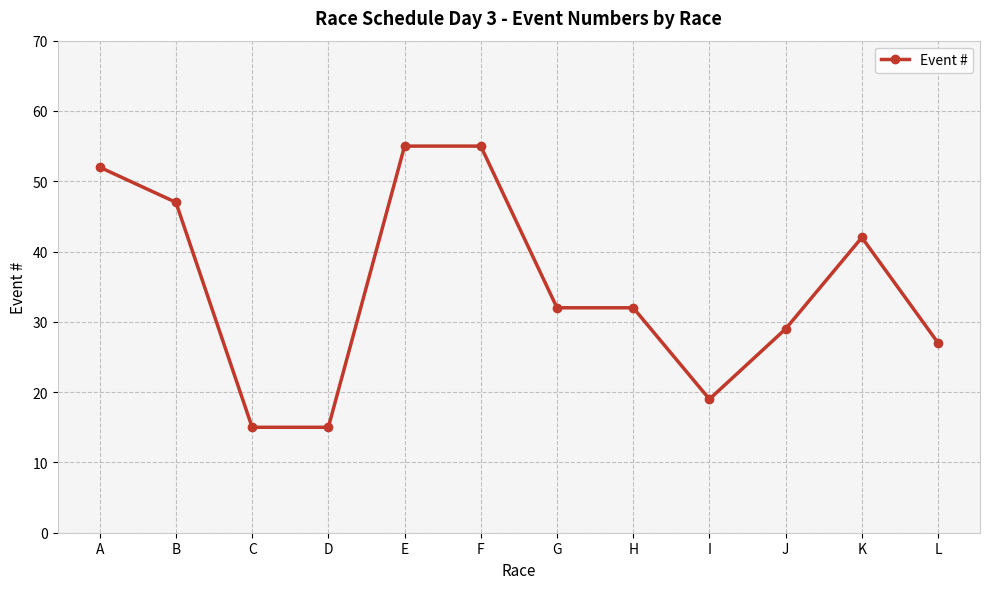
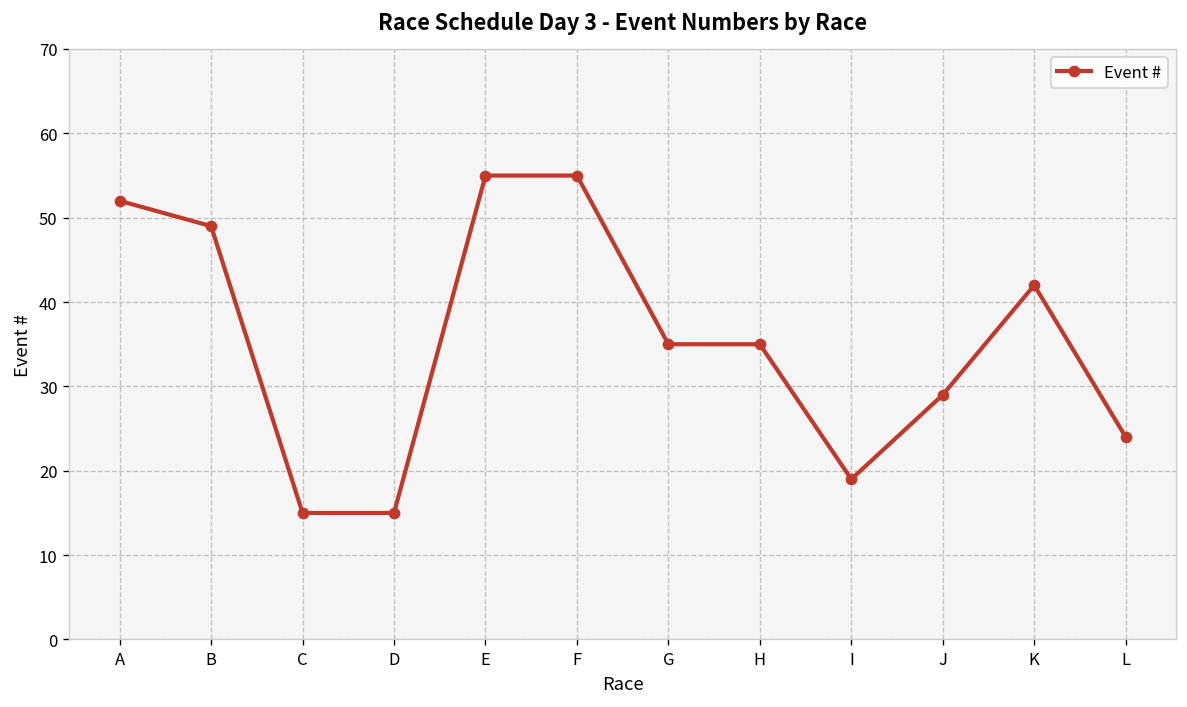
  {
    "A": 52,
-   "B": 47,
+   "B": 49,
    "C": 15,
    "D": 15,
    "E": 55,
    "F": 55,
-   "G": 32,
-   "H": 32,
+   "G": 35,
+   "H": 35,
    "I": 19,
    "J": 29,
    "K": 42,
-   "L": 27
+   "L": 24
  }
